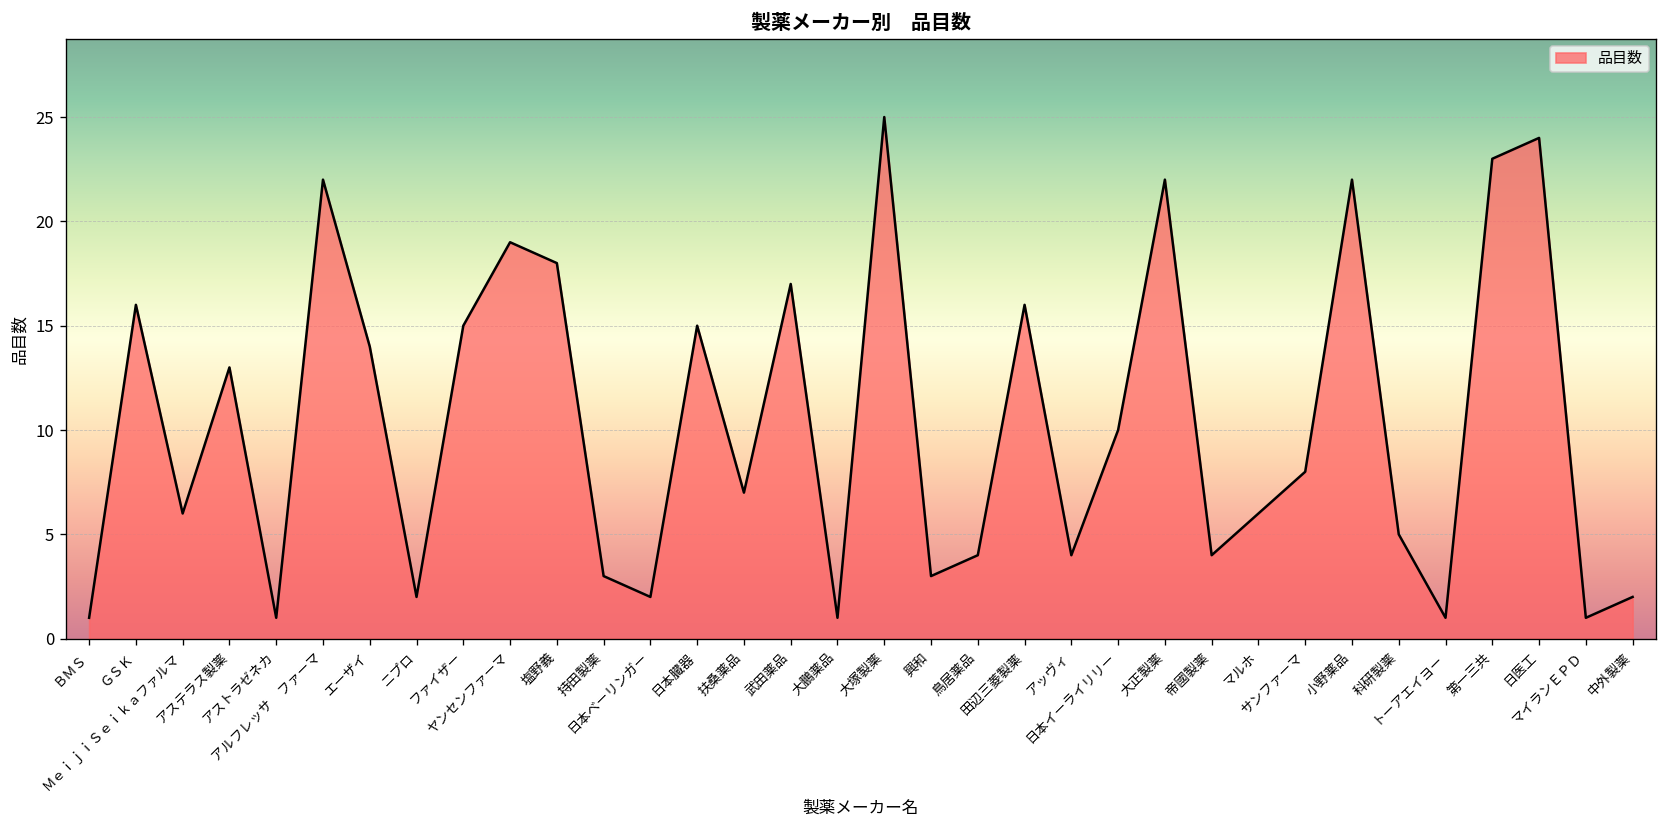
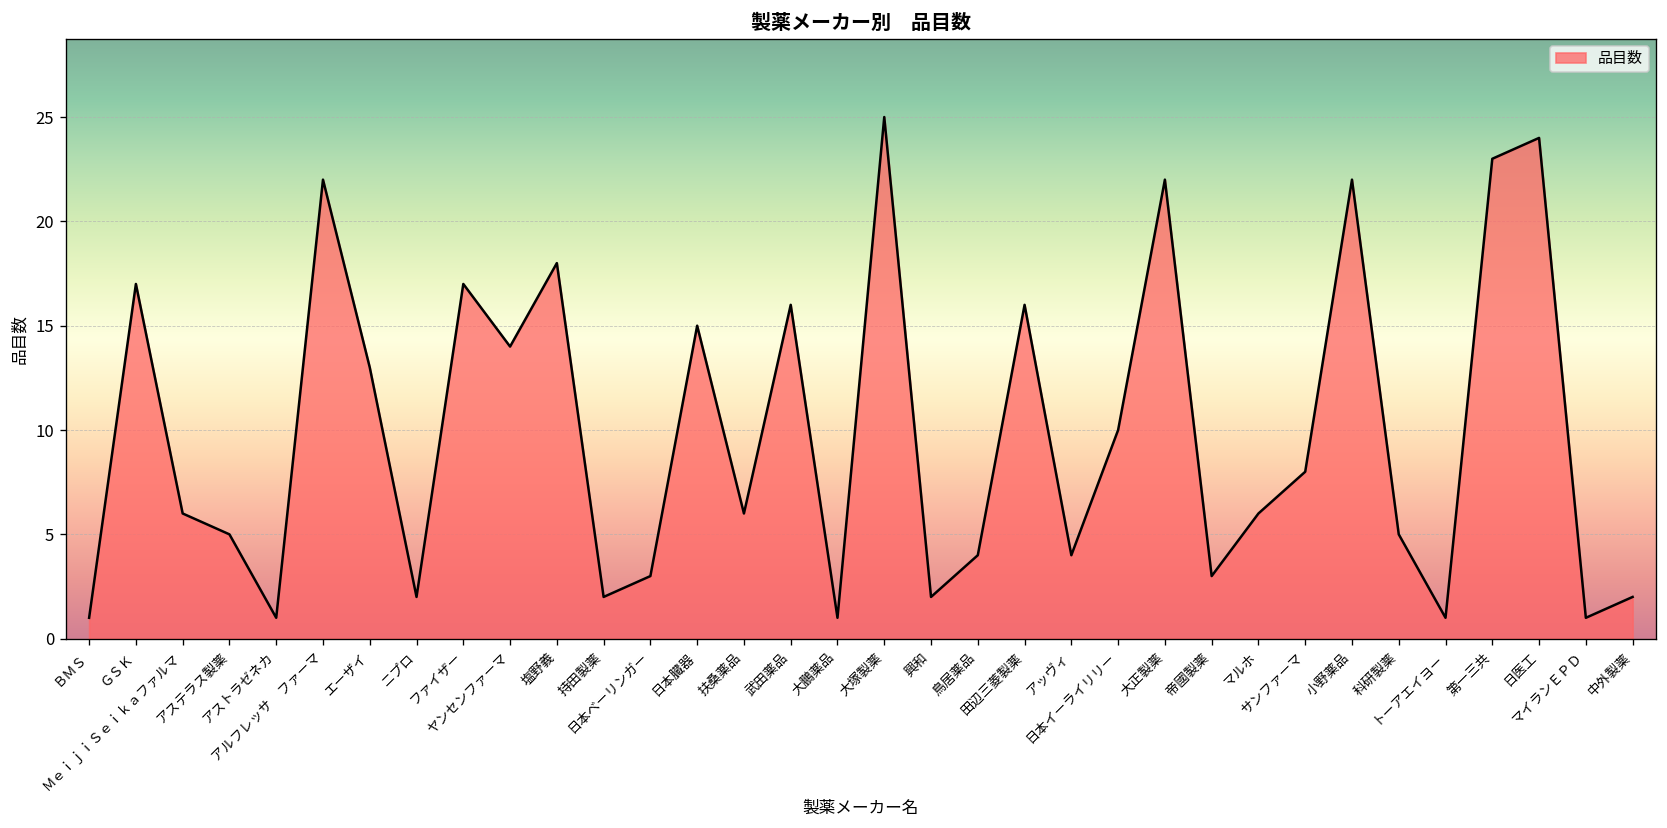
  {
    "ＢＭＳ": 1,
-   "ＧＳＫ": 16,
+   "ＧＳＫ": 17,
    "ＭｅｉｊｉＳｅｉｋａファルマ": 6,
-   "アステラス製薬": 13,
+   "アステラス製薬": 5,
    "アストラゼネカ": 1,
    "アルフレッサ ファーマ": 22,
-   "エーザイ": 14,
+   "エーザイ": 13,
    "ニプロ": 2,
-   "ファイザー": 15,
-   "ヤンセンファーマ": 19,
+   "ファイザー": 17,
+   "ヤンセンファーマ": 14,
    "塩野義": 18,
-   "持田製薬": 3,
-   "日本ベーリンガー": 2,
+   "持田製薬": 2,
+   "日本ベーリンガー": 3,
    "日本臓器": 15,
-   "扶桑薬品": 7,
-   "武田薬品": 17,
+   "扶桑薬品": 6,
+   "武田薬品": 16,
    "大鵬薬品": 1,
    "大塚製薬": 25,
-   "興和": 3,
+   "興和": 2,
    "鳥居薬品": 4,
    "田辺三菱製薬": 16,
    "アッヴィ": 4,
    "日本イーライリリー": 10,
    "大正製薬": 22,
-   "帝國製薬": 4,
+   "帝國製薬": 3,
    "マルホ": 6,
    "サンファーマ": 8,
    "小野薬品": 22,
    "科研製薬": 5,
    "トーアエイヨー": 1,
    "第一三共": 23,
    "日医工": 24,
    "マイランＥＰＤ": 1,
    "中外製薬": 2
  }
